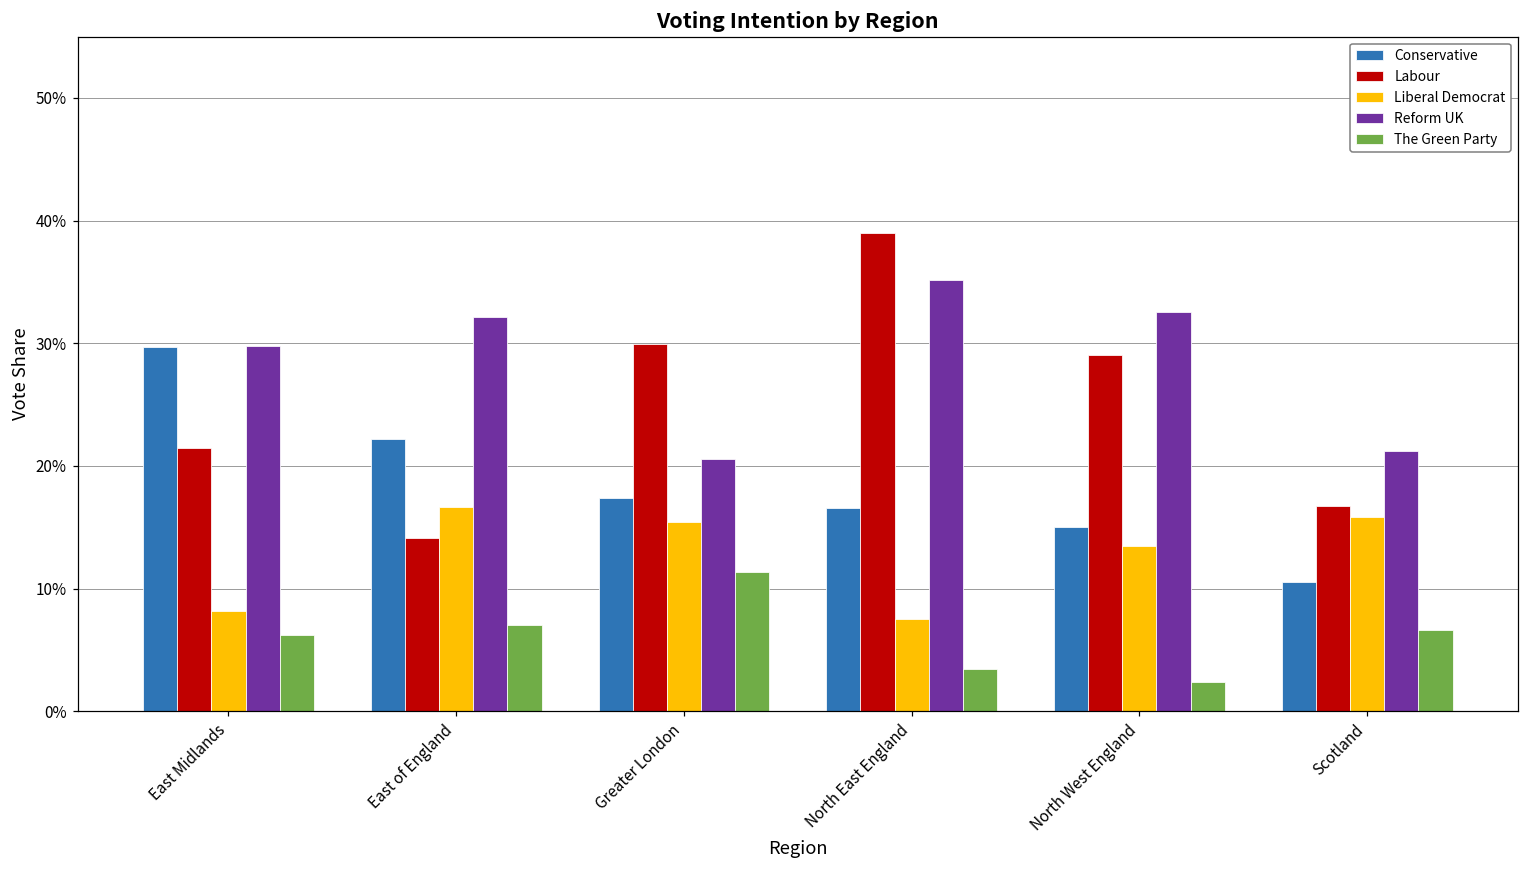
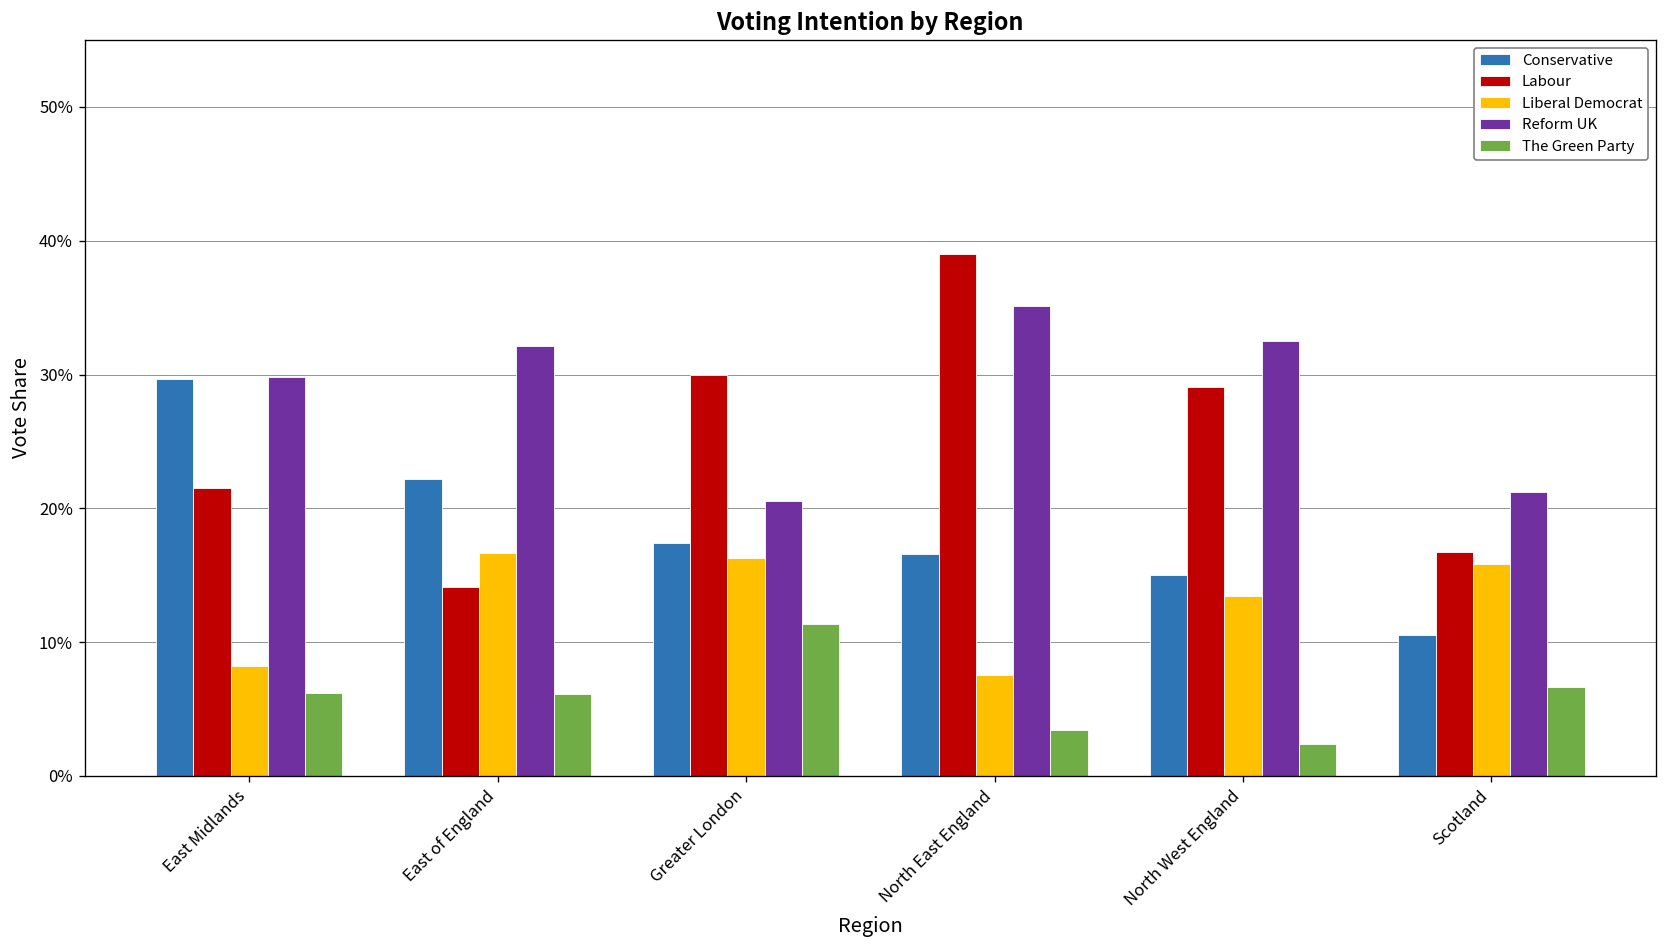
  {
    "Conservative": {
      "East Midlands": "29.7%",
      "East of England": "22.2%",
      "Greater London": "17.4%",
      "North East England": "16.6%",
      "North West England": "15.0%",
      "Scotland": "10.6%"
    },
    "Labour": {
      "East Midlands": "21.5%",
      "East of England": "14.1%",
      "Greater London": "30.0%",
      "North East England": "39.0%",
      "North West England": "29.1%",
      "Scotland": "16.8%"
    },
    "Liberal Democrat": {
      "East Midlands": "8.2%",
      "East of England": "16.7%",
-     "Greater London": "15.5%",
+     "Greater London": "16.3%",
      "North East England": "7.5%",
      "North West England": "13.4%",
      "Scotland": "15.9%"
    },
    "Reform UK": {
      "East Midlands": "29.8%",
      "East of England": "32.1%",
      "Greater London": "20.5%",
      "North East England": "35.1%",
      "North West England": "32.5%",
      "Scotland": "21.2%"
    },
    "The Green Party": {
      "East Midlands": "6.2%",
-     "East of England": "7.1%",
+     "East of England": "6.2%",
      "Greater London": "11.3%",
      "North East England": "3.5%",
      "North West England": "2.4%",
      "Scotland": "6.7%"
    }
  }
